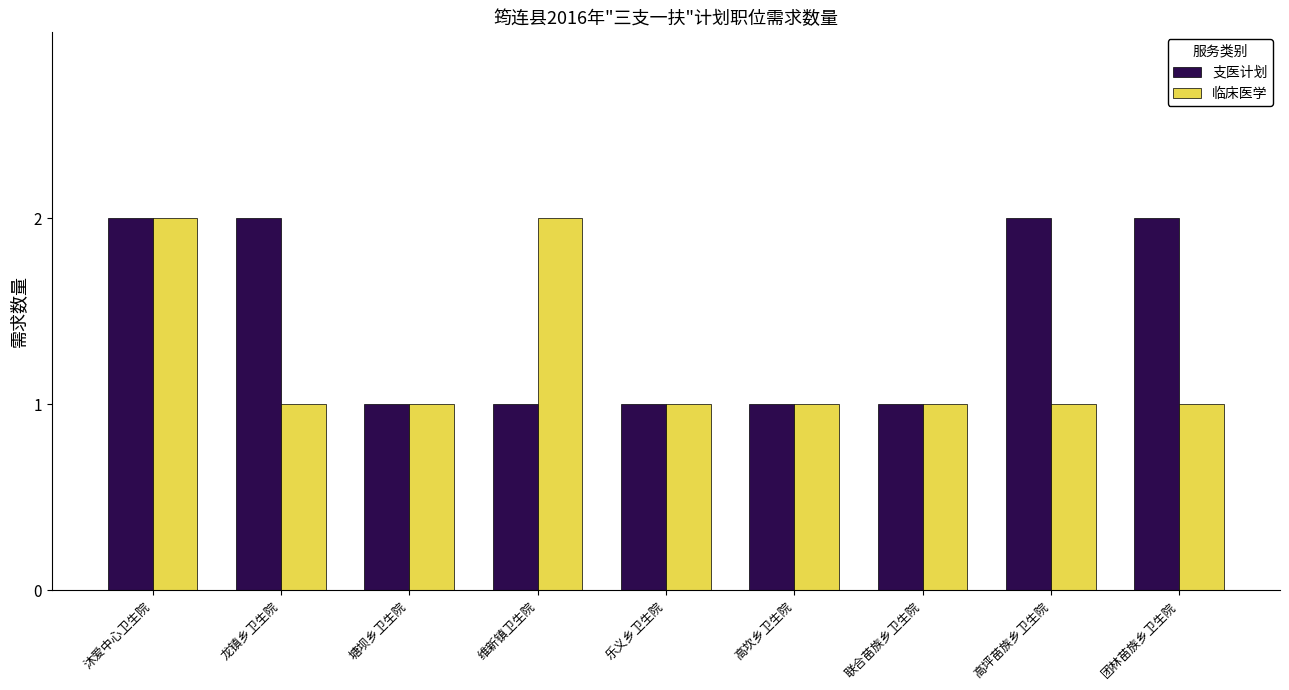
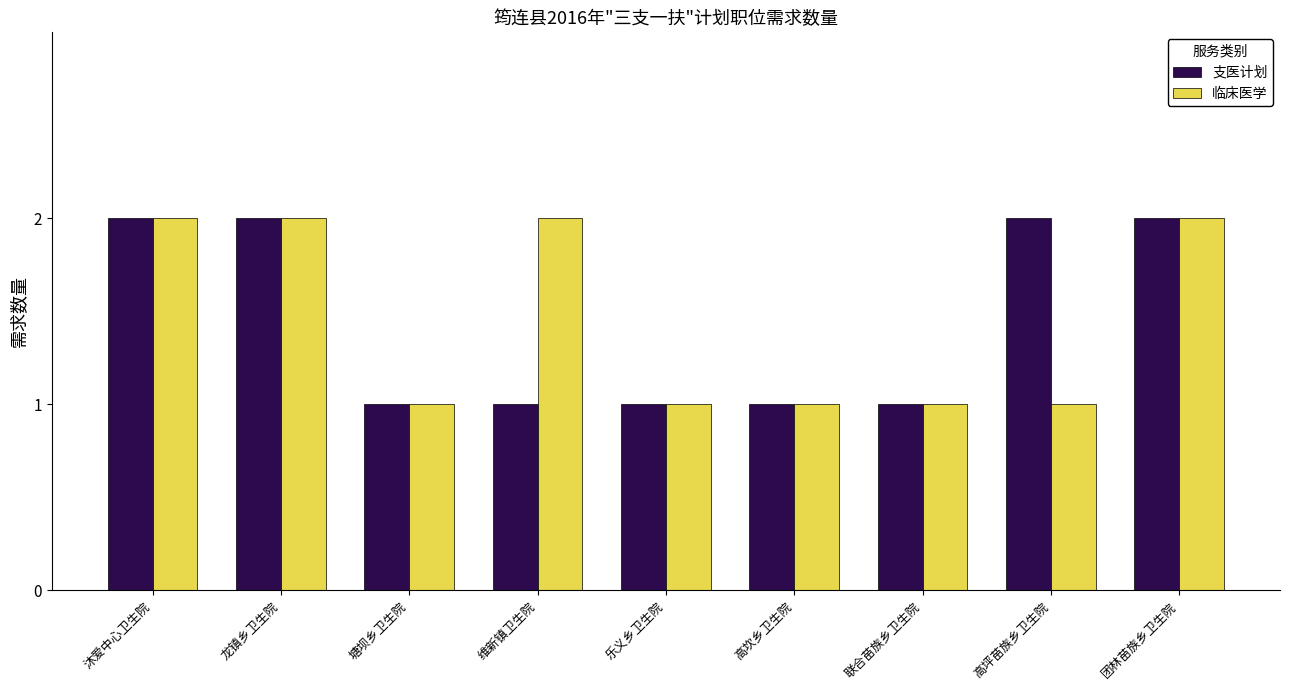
  {
    "支医计划": {
      "沐爱中心卫生院": 2,
      "龙镇乡卫生院": 2,
      "塘坝乡卫生院": 1,
      "维新镇卫生院": 1,
      "乐义乡卫生院": 1,
      "高坎乡卫生院": 1,
      "联合苗族乡卫生院": 1,
      "高坪苗族乡卫生院": 2,
      "团林苗族乡卫生院": 2
    },
    "临床医学": {
      "沐爱中心卫生院": 2,
-     "龙镇乡卫生院": 1,
+     "龙镇乡卫生院": 2,
      "塘坝乡卫生院": 1,
      "维新镇卫生院": 2,
      "乐义乡卫生院": 1,
      "高坎乡卫生院": 1,
      "联合苗族乡卫生院": 1,
      "高坪苗族乡卫生院": 1,
-     "团林苗族乡卫生院": 1
+     "团林苗族乡卫生院": 2
    }
  }
